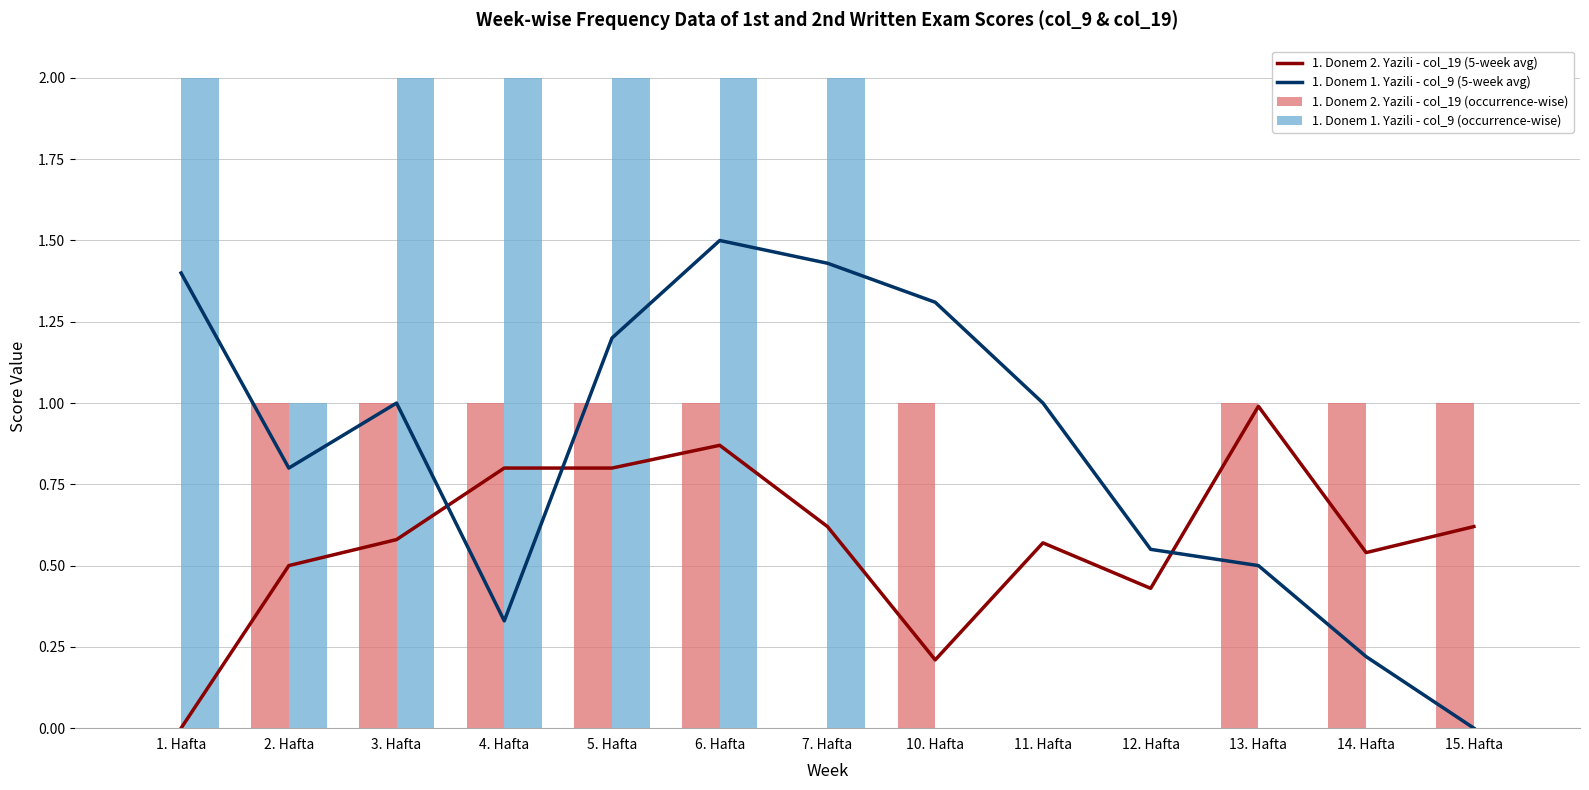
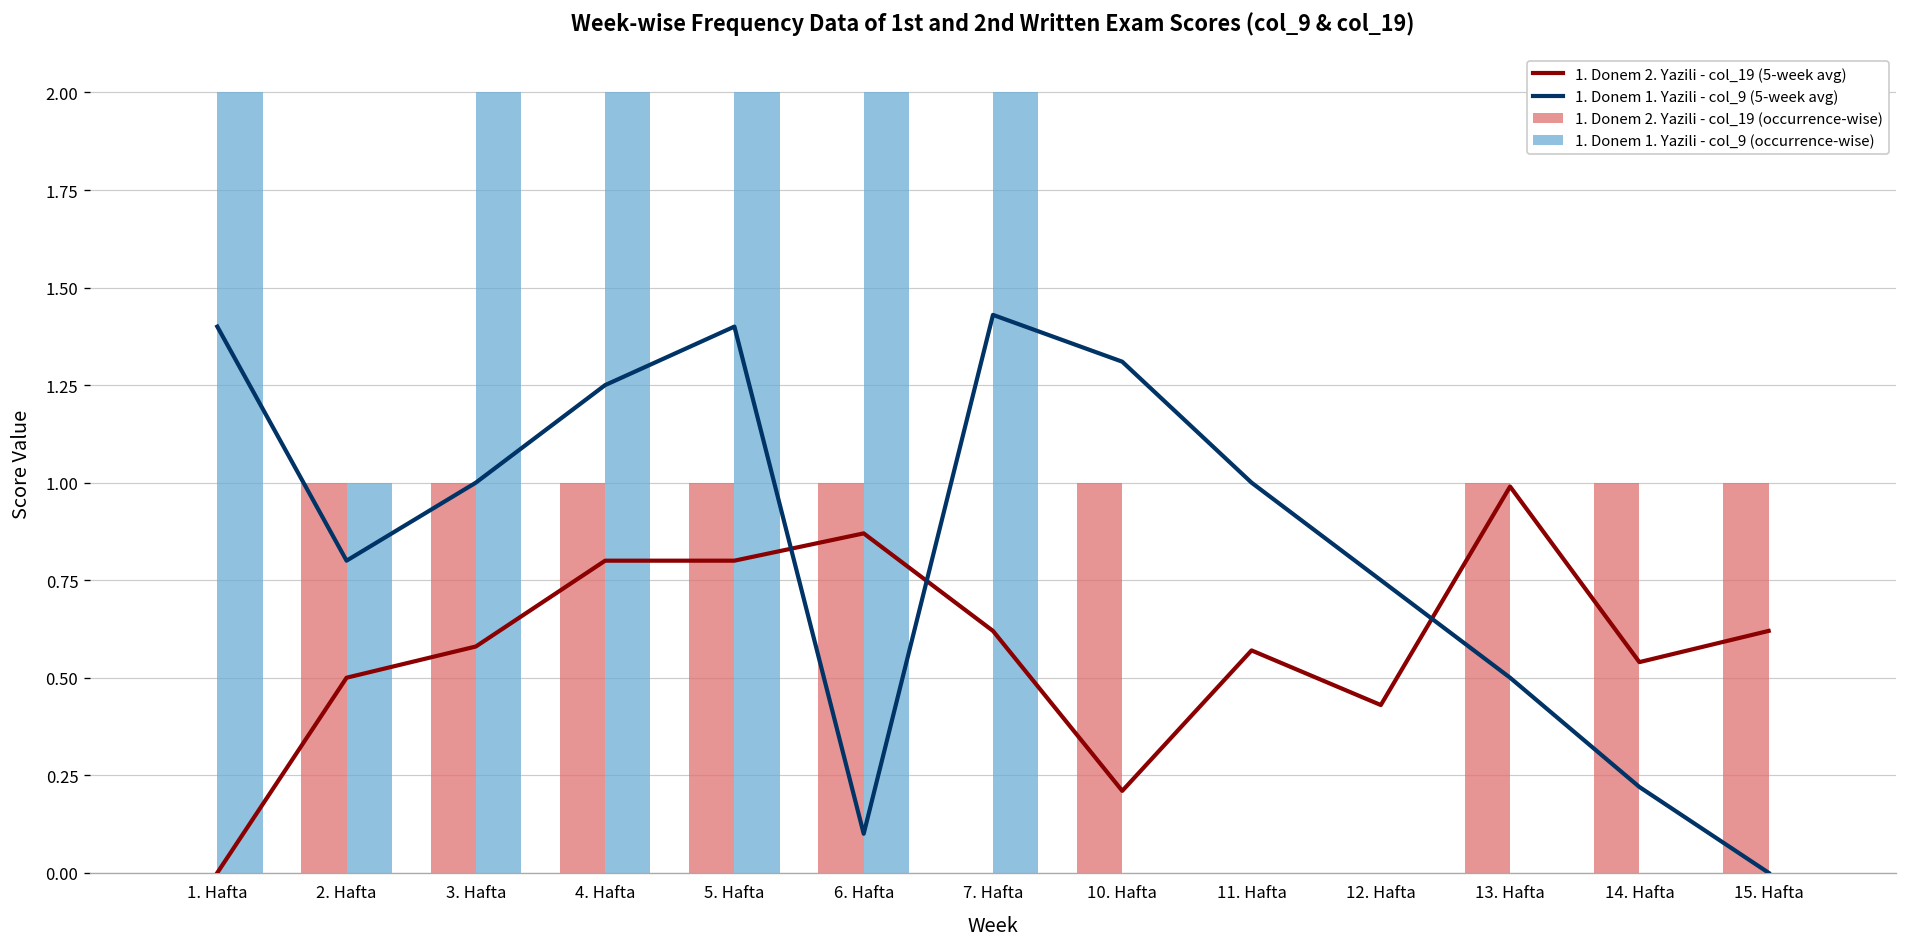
  {
    "1. Donem 2. Yazili - col_19 (occurrence-wise)": {
      "1. Hafta": 0.00,
      "2. Hafta": 1.00,
      "3. Hafta": 1.00,
      "4. Hafta": 1.00,
      "5. Hafta": 1.00,
      "6. Hafta": 1.00,
      "7. Hafta": 0.00,
      "10. Hafta": 1.00,
      "11. Hafta": 0.00,
      "12. Hafta": 0.00,
      "13. Hafta": 1.00,
      "14. Hafta": 1.00,
      "15. Hafta": 1.00
    },
    "1. Donem 2. Yazili - col_19 (5-week avg)": {
      "1. Hafta": 0.00,
      "2. Hafta": 0.50,
      "3. Hafta": 0.58,
      "4. Hafta": 0.80,
      "5. Hafta": 0.80,
      "6. Hafta": 0.87,
      "7. Hafta": 0.62,
      "10. Hafta": 0.21,
      "11. Hafta": 0.57,
      "12. Hafta": 0.43,
      "13. Hafta": 0.99,
      "14. Hafta": 0.54,
      "15. Hafta": 0.62
    },
    "1. Donem 1. Yazili - col_9 (5-week avg)": {
      "1. Hafta": 1.40,
      "2. Hafta": 0.80,
      "3. Hafta": 1.00,
-     "4. Hafta": 0.33,
-     "5. Hafta": 1.2,
-     "6. Hafta": 1.5,
+     "4. Hafta": 1.25,
+     "5. Hafta": 1.4,
+     "6. Hafta": 0.1,
      "7. Hafta": 1.43,
      "10. Hafta": 1.31,
      "11. Hafta": 1.00,
-     "12. Hafta": 0.55,
+     "12. Hafta": 0.75,
      "13. Hafta": 0.50,
      "14. Hafta": 0.22,
      "15. Hafta": 0.00
    },
    "1. Donem 1. Yazili - col_9 (occurrence-wise)": {
      "1. Hafta": 2.00,
      "2. Hafta": 1.00,
      "3. Hafta": 2.00,
      "4. Hafta": 2.00,
      "5. Hafta": 2.00,
      "6. Hafta": 2.00,
      "7. Hafta": 2.00,
      "10. Hafta": 0.00,
      "11. Hafta": 0.00,
      "12. Hafta": 0.00,
      "13. Hafta": 0.00,
      "14. Hafta": 0.00,
      "15. Hafta": 0.00
    }
  }
